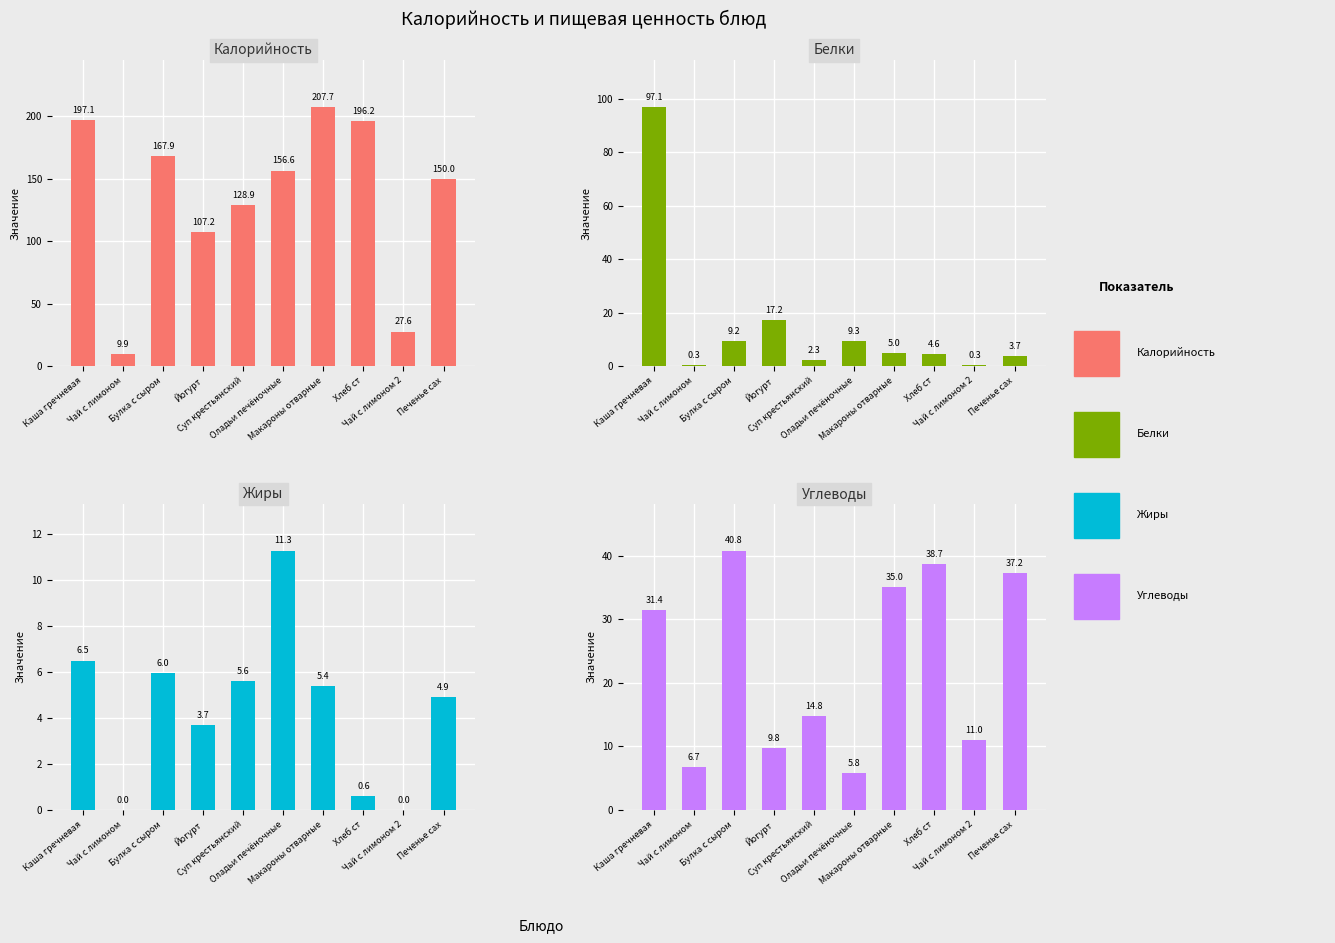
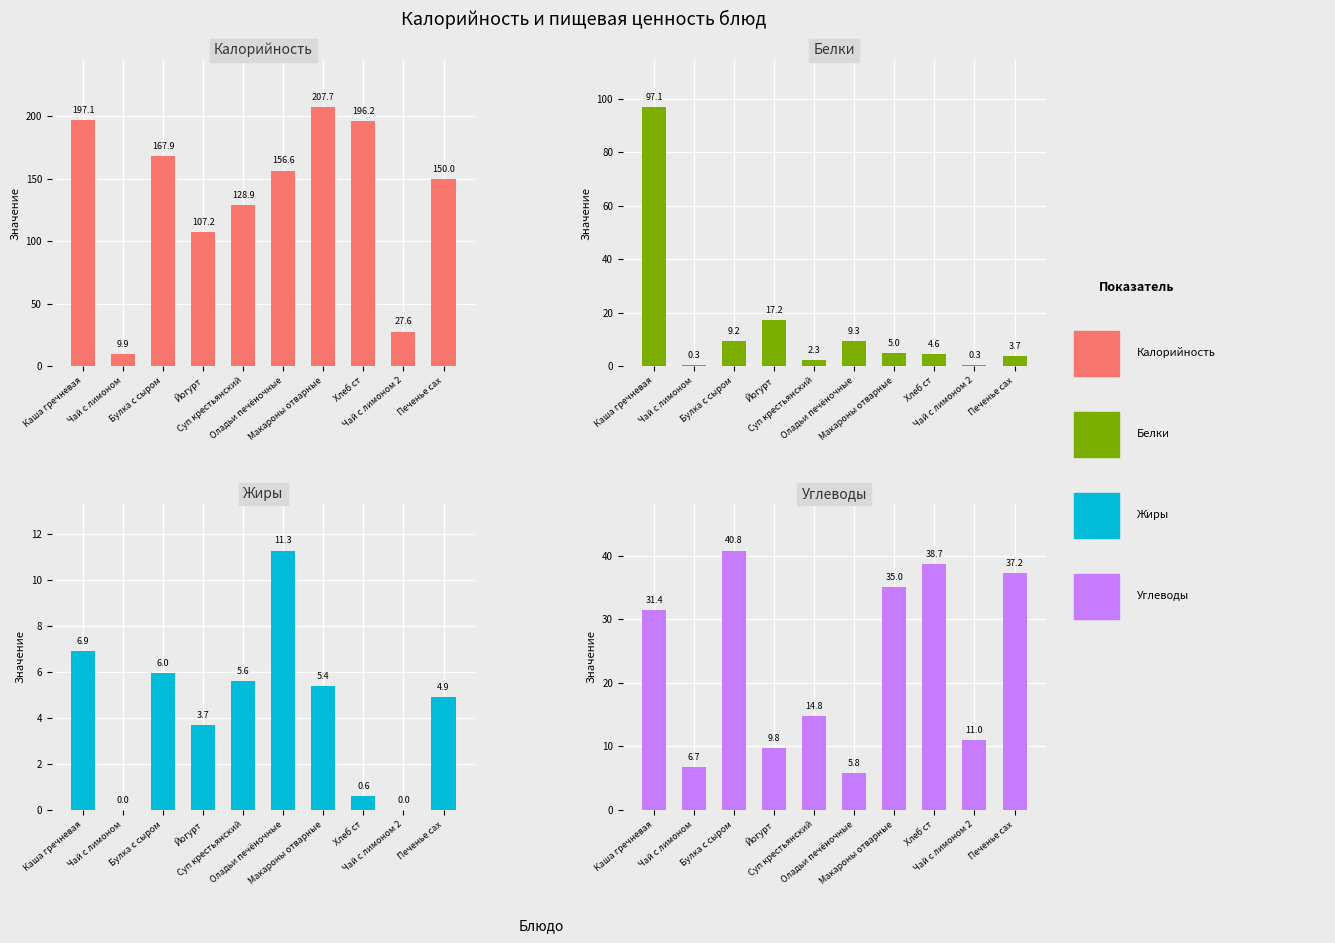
  {
    "Калорийность": {
      "Каша гречневая": 197.1,
      "Чай с лимоном": 9.9,
      "Булка с сыром": 167.9,
      "Йогурт": 107.2,
      "Суп крестьянский": 128.9,
      "Оладьи печёночные": 156.6,
      "Макароны отварные": 207.7,
      "Хлеб ст": 196.2,
      "Чай с лимоном 2": 27.6,
      "Печенье сах": 150.0
    },
    "Белки": {
      "Каша гречневая": 97.1,
      "Чай с лимоном": 0.3,
      "Булка с сыром": 9.2,
      "Йогурт": 17.2,
      "Суп крестьянский": 2.3,
      "Оладьи печёночные": 9.3,
      "Макароны отварные": 5.0,
      "Хлеб ст": 4.6,
      "Чай с лимоном 2": 0.3,
      "Печенье сах": 3.7
    },
    "Жиры": {
-     "Каша гречневая": 6.5,
+     "Каша гречневая": 6.9,
      "Чай с лимоном": 0.0,
      "Булка с сыром": 6.0,
      "Йогурт": 3.7,
      "Суп крестьянский": 5.6,
      "Оладьи печёночные": 11.3,
      "Макароны отварные": 5.4,
      "Хлеб ст": 0.6,
      "Чай с лимоном 2": 0.0,
      "Печенье сах": 4.9
    },
    "Углеводы": {
      "Каша гречневая": 31.4,
      "Чай с лимоном": 6.7,
      "Булка с сыром": 40.8,
      "Йогурт": 9.8,
      "Суп крестьянский": 14.8,
      "Оладьи печёночные": 5.8,
      "Макароны отварные": 35.0,
      "Хлеб ст": 38.7,
      "Чай с лимоном 2": 11.0,
      "Печенье сах": 37.2
    }
  }
